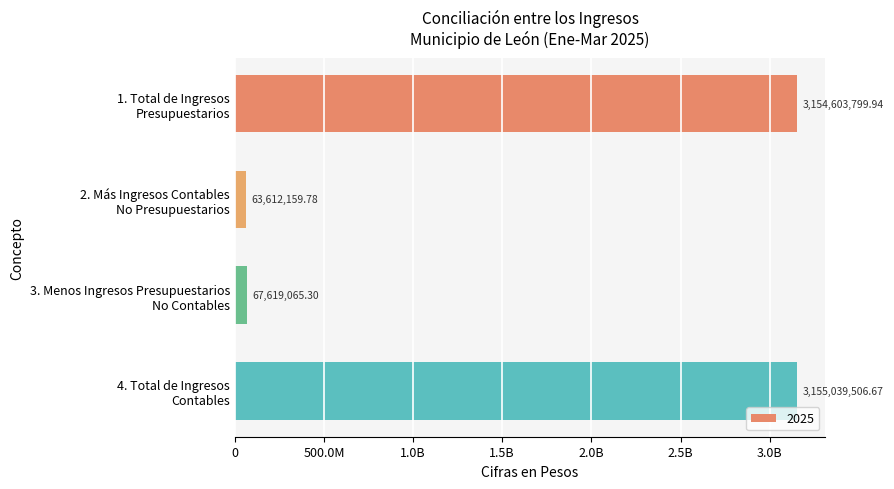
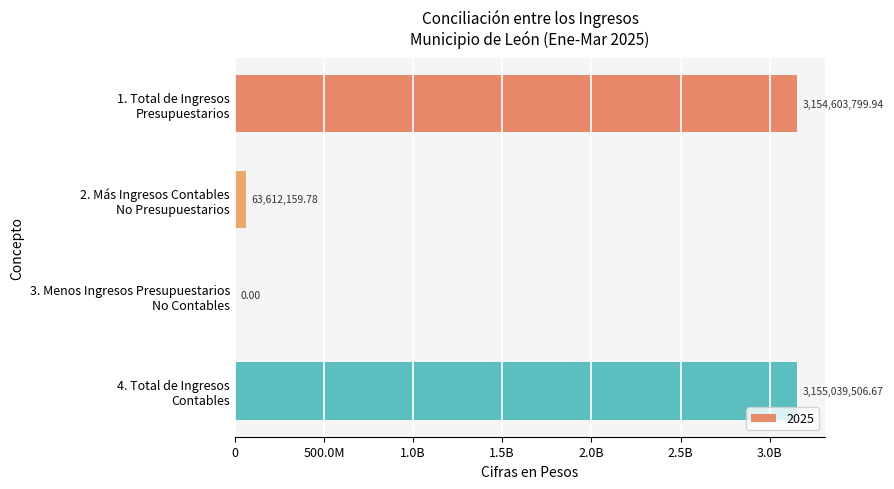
  {
    "1. Total de Ingresos Presupuestarios": "3,154,603,799.94",
    "2. Más Ingresos Contables No Presupuestarios": "63,612,159.78",
-   "3. Menos Ingresos Presupuestarios No Contables": "67,619,065.30",
+   "3. Menos Ingresos Presupuestarios No Contables": "0.00",
    "4. Total de Ingresos Contables": "3,155,039,506.67"
  }
